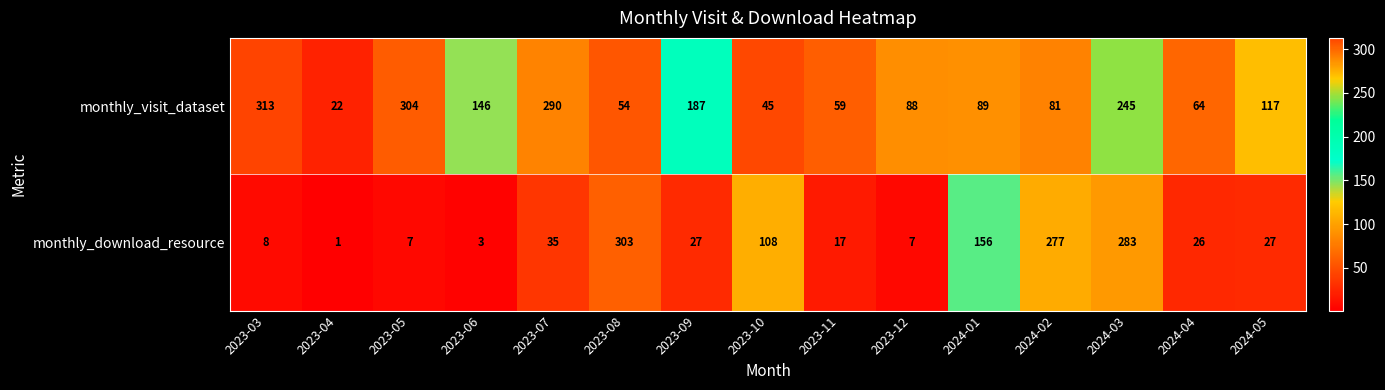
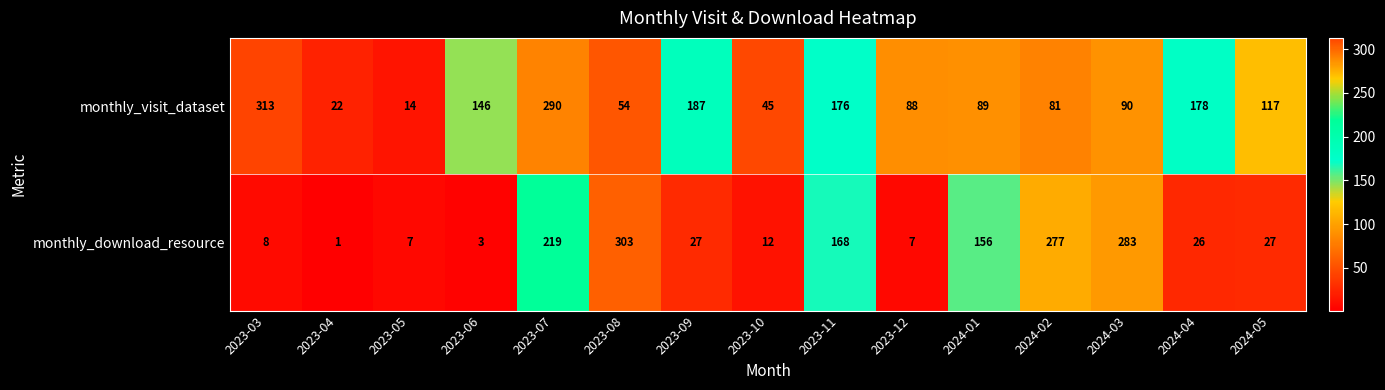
  {
    "monthly_visit_dataset": {
      "2023-03": 313,
      "2023-04": 22,
-     "2023-05": 304,
+     "2023-05": 14,
      "2023-06": 146,
      "2023-07": 290,
      "2023-08": 54,
      "2023-09": 187,
      "2023-10": 45,
-     "2023-11": 59,
+     "2023-11": 176,
      "2023-12": 88,
      "2024-01": 89,
      "2024-02": 81,
-     "2024-03": 245,
-     "2024-04": 64,
+     "2024-03": 90,
+     "2024-04": 178,
      "2024-05": 117
    },
    "monthly_download_resource": {
      "2023-03": 8,
      "2023-04": 1,
      "2023-05": 7,
      "2023-06": 3,
-     "2023-07": 35,
+     "2023-07": 219,
      "2023-08": 303,
      "2023-09": 27,
-     "2023-10": 108,
-     "2023-11": 17,
+     "2023-10": 12,
+     "2023-11": 168,
      "2023-12": 7,
      "2024-01": 156,
      "2024-02": 277,
      "2024-03": 283,
      "2024-04": 26,
      "2024-05": 27
    }
  }
